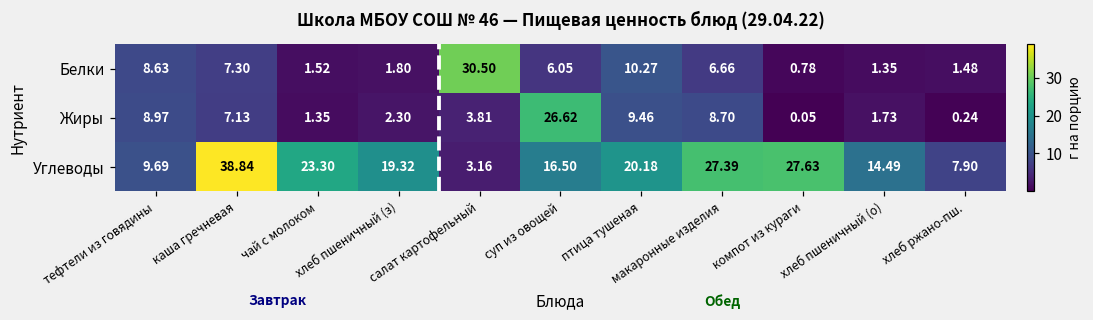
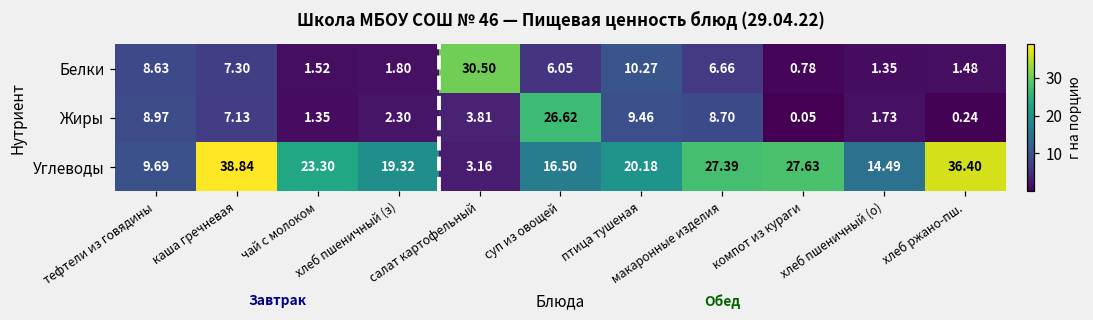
  {
    "Белки": {
      "тефтели из говядины": 8.63,
      "каша гречневая": 7.30,
      "чай с молоком": 1.52,
      "хлеб пшеничный (з)": 1.80,
      "салат картофельный": 30.50,
      "суп из овощей": 6.05,
      "птица тушеная": 10.27,
      "макаронные изделия": 6.66,
      "компот из кураги": 0.78,
      "хлеб пшеничный (о)": 1.35,
      "хлеб ржано-пш.": 1.48
    },
    "Жиры": {
      "тефтели из говядины": 8.97,
      "каша гречневая": 7.13,
      "чай с молоком": 1.35,
      "хлеб пшеничный (з)": 2.30,
      "салат картофельный": 3.81,
      "суп из овощей": 26.62,
      "птица тушеная": 9.46,
      "макаронные изделия": 8.70,
      "компот из кураги": 0.05,
      "хлеб пшеничный (о)": 1.73,
      "хлеб ржано-пш.": 0.24
    },
    "Углеводы": {
      "тефтели из говядины": 9.69,
      "каша гречневая": 38.84,
      "чай с молоком": 23.30,
      "хлеб пшеничный (з)": 19.32,
      "салат картофельный": 3.16,
      "суп из овощей": 16.50,
      "птица тушеная": 20.18,
      "макаронные изделия": 27.39,
      "компот из кураги": 27.63,
      "хлеб пшеничный (о)": 14.49,
-     "хлеб ржано-пш.": 7.90
+     "хлеб ржано-пш.": 36.40
    }
  }
